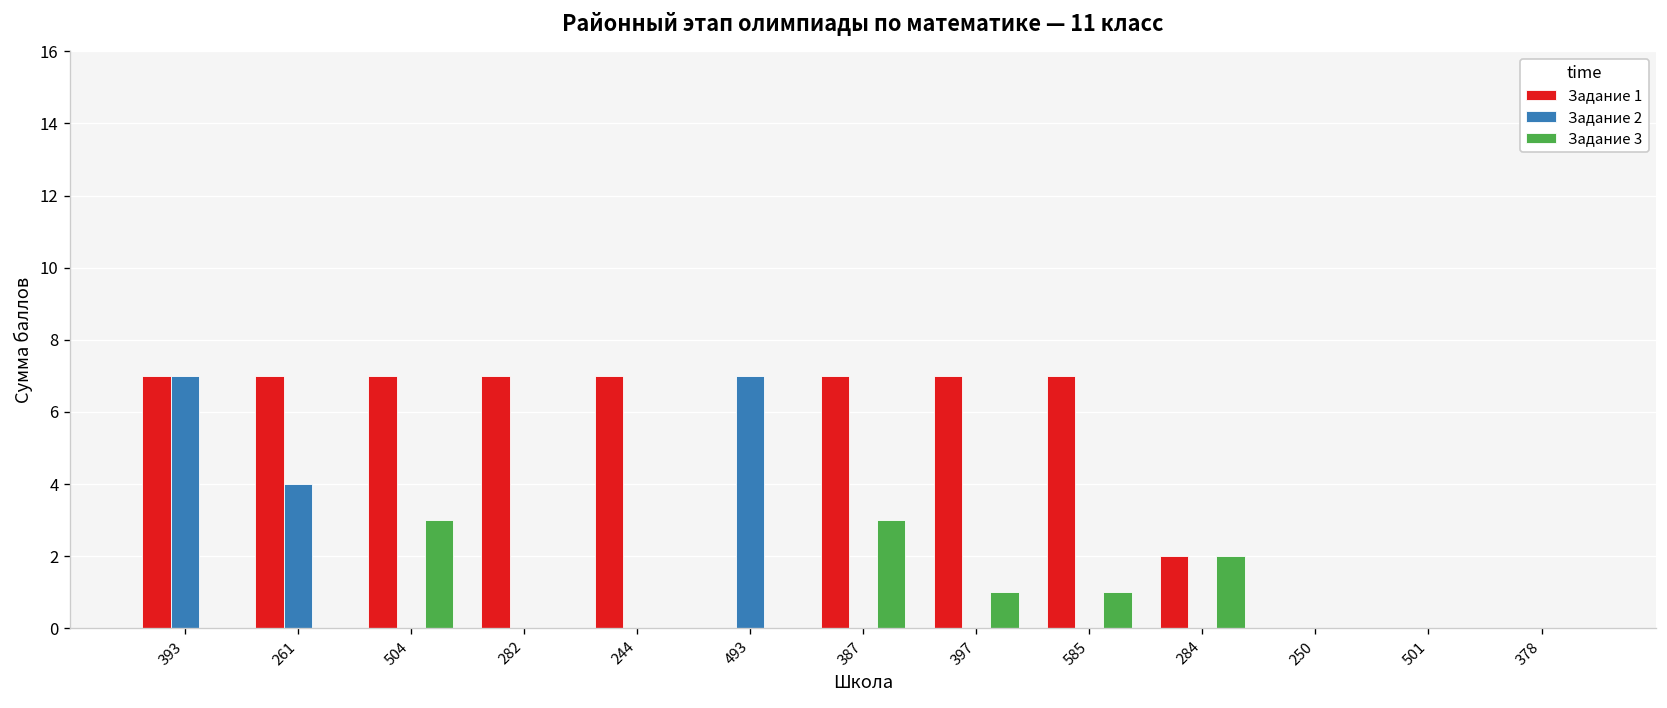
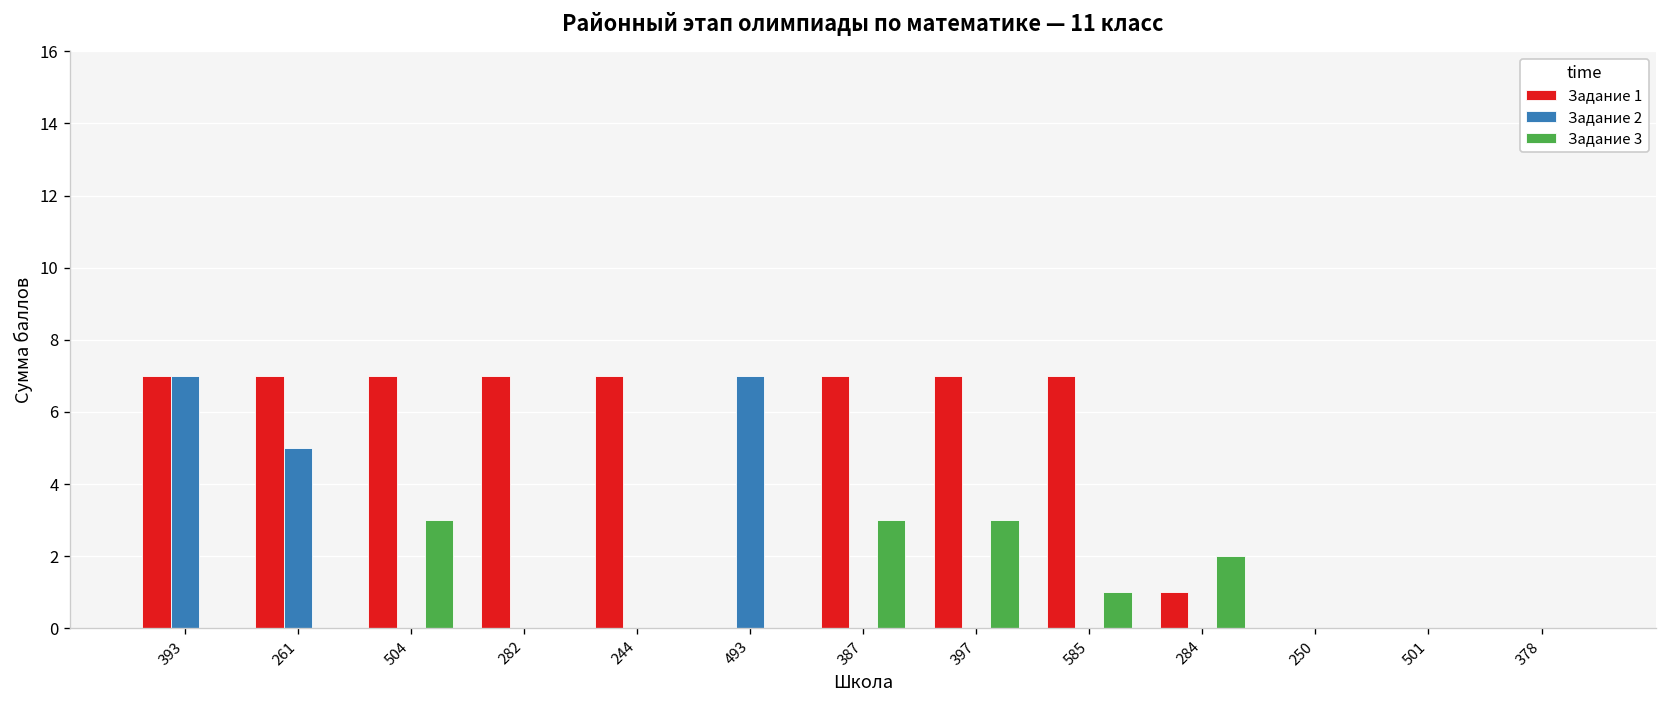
  {
    "Задание 1": {
      "393": 7,
      "261": 7,
      "504": 7,
      "282": 7,
      "244": 7,
      "493": 0,
      "387": 7,
      "397": 7,
      "585": 7,
-     "284": 2,
+     "284": 1,
      "250": 0,
      "501": 0,
      "378": 0
    },
    "Задание 2": {
      "393": 7,
-     "261": 4,
+     "261": 5,
      "504": 0,
      "282": 0,
      "244": 0,
      "493": 7,
      "387": 0,
      "397": 0,
      "585": 0,
      "284": 0,
      "250": 0,
      "501": 0,
      "378": 0
    },
    "Задание 3": {
      "393": 0,
      "261": 0,
      "504": 3,
      "282": 0,
      "244": 0,
      "493": 0,
      "387": 3,
-     "397": 1,
+     "397": 3,
      "585": 1,
      "284": 2,
      "250": 0,
      "501": 0,
      "378": 0
    }
  }
